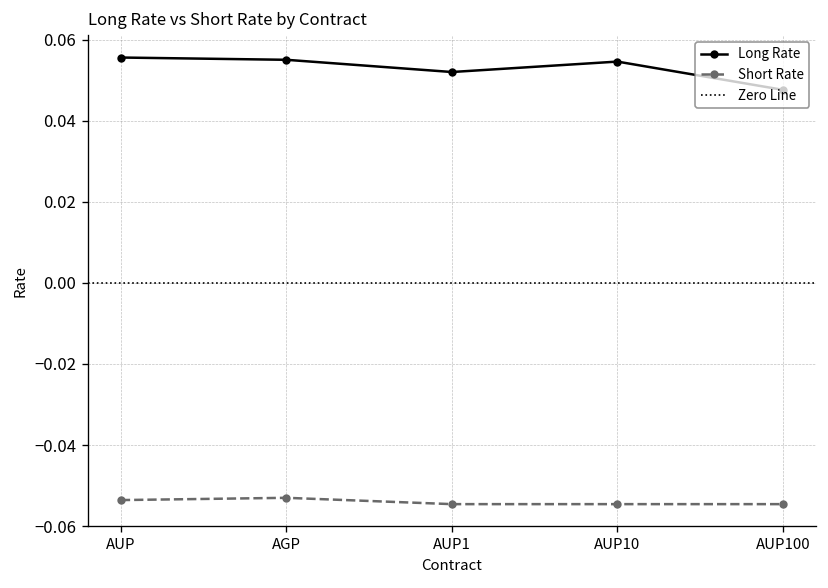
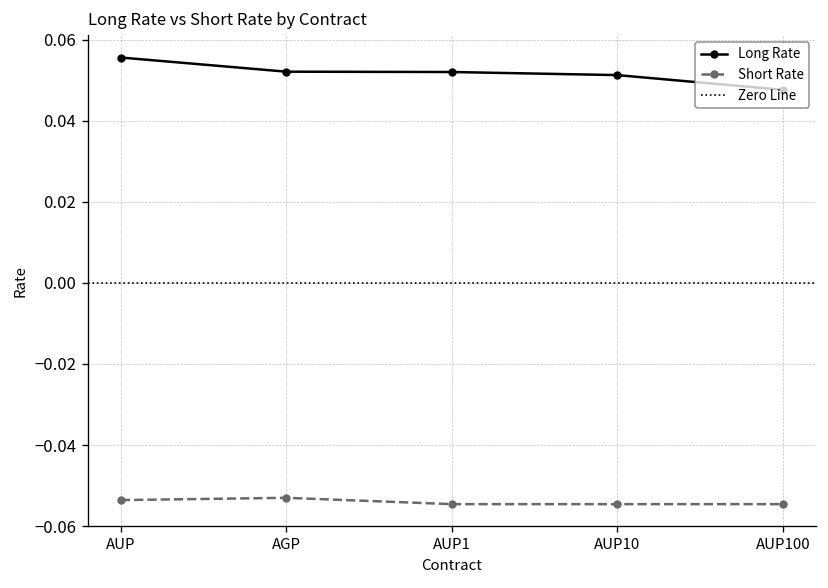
  {
    "Long Rate": {
      "AUP": 0.056,
-     "AGP": 0.055,
+     "AGP": 0.052,
      "AUP1": 0.052,
-     "AUP10": 0.055
+     "AUP10": 0.051
    },
    "Short Rate": {
      "AUP": -0.054,
      "AGP": -0.053,
      "AUP1": -0.055,
      "AUP10": -0.055,
      "AUP100": -0.055
    }
  }
